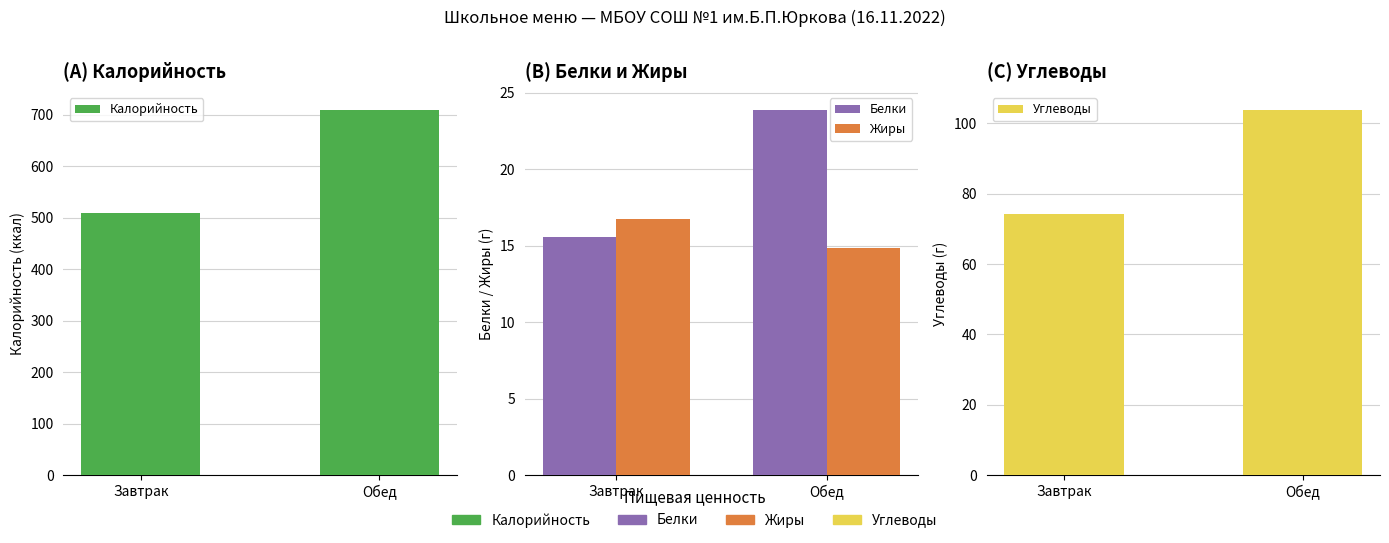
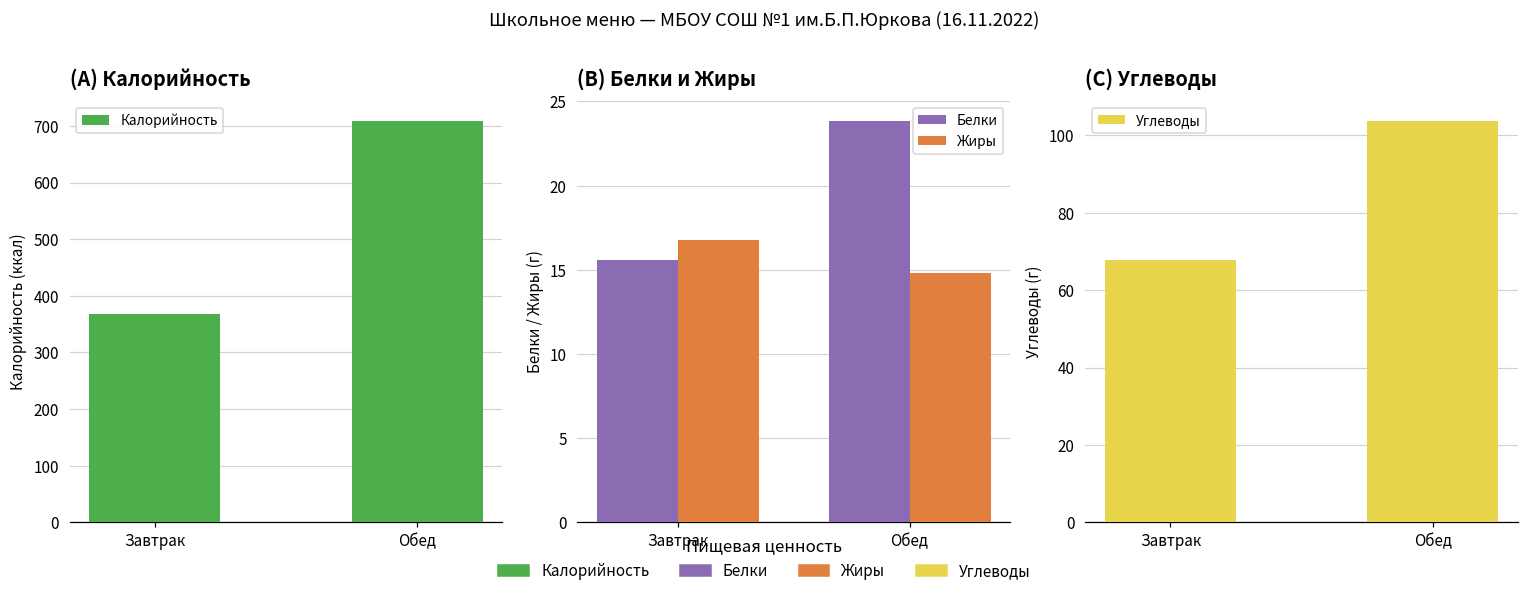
  {
    "(A) Калорийность": {
-     "Завтрак": 510,
+     "Завтрак": 370,
      "Обед": 710
    },
    "(B) Белки и Жиры": {
      "Белки": {
        "Завтрак": 15.6,
        "Обед": 23.8
      },
      "Жиры": {
        "Завтрак": 16.8,
        "Обед": 14.8
      }
    },
    "(C) Углеводы": {
-     "Завтрак": 74,
+     "Завтрак": 68,
      "Обед": 104
    }
  }
